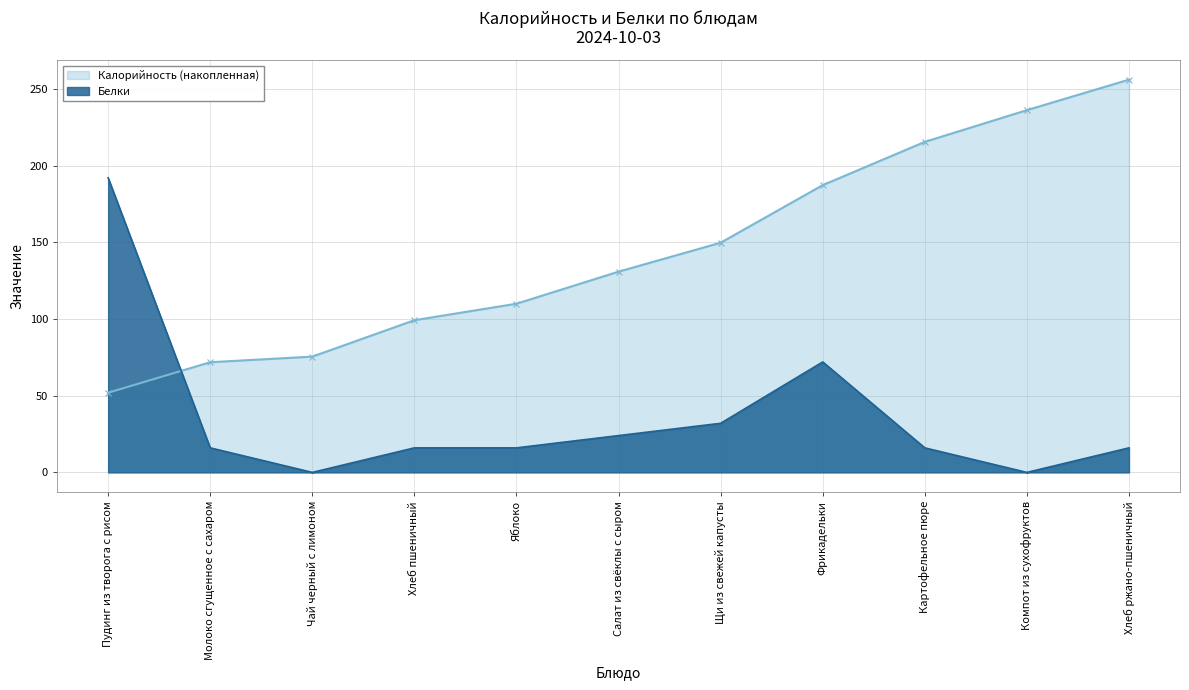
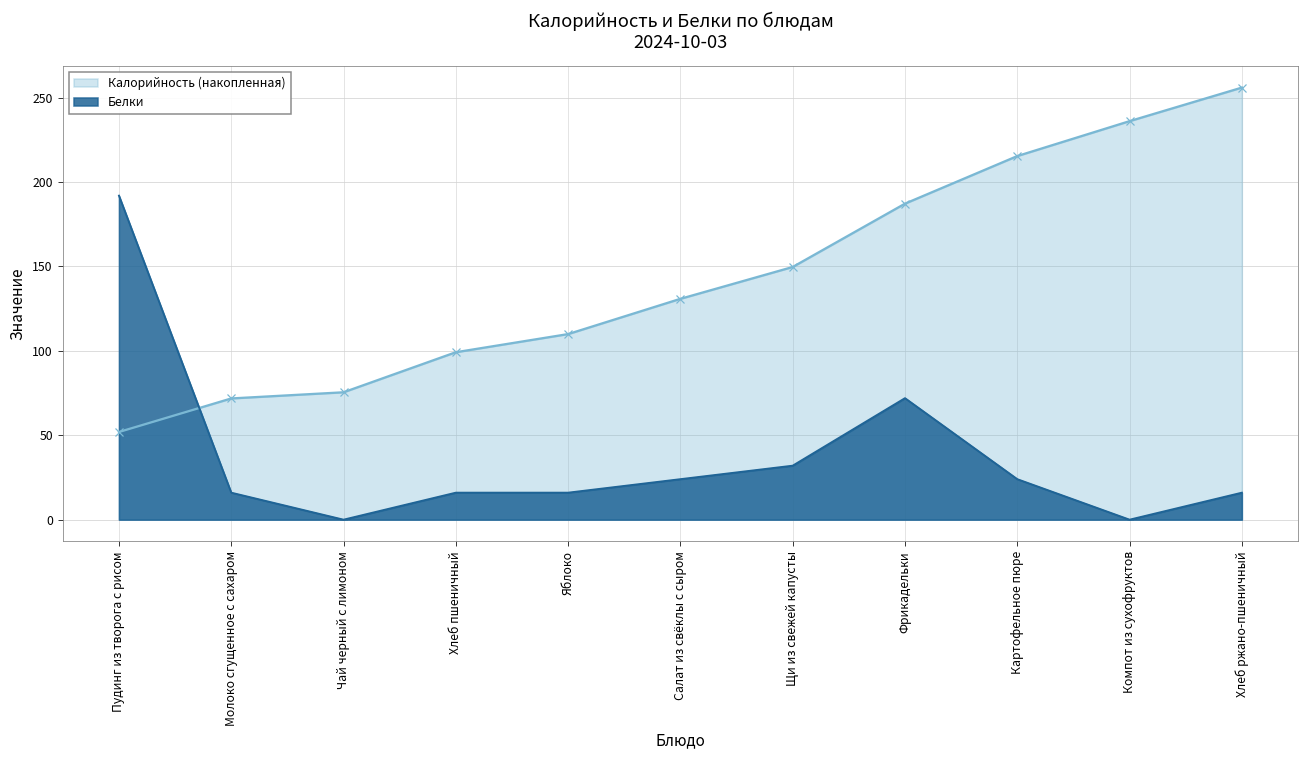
  {
    "Калорийность (накопленная)": {
      "Пудинг из творога с рисом": 52,
      "Молоко сгущенное с сахаром": 72,
      "Чай черный с лимоном": 75,
      "Хлеб пшеничный": 99,
      "Яблоко": 110,
      "Салат из свёклы с сыром": 131,
      "Щи из свежей капусты": 150,
      "Фрикадельки": 187,
      "Картофельное пюре": 215,
      "Компот из сухофруктов": 236,
      "Хлеб ржано-пшеничный": 256
    },
    "Белки": {
      "Пудинг из творога с рисом": 192,
      "Молоко сгущенное с сахаром": 16,
      "Чай черный с лимоном": 0,
      "Хлеб пшеничный": 16,
      "Яблоко": 16,
      "Салат из свёклы с сыром": 24,
      "Щи из свежей капусты": 32,
      "Фрикадельки": 72,
-     "Картофельное пюре": 16,
+     "Картофельное пюре": 24,
      "Компот из сухофруктов": 0,
      "Хлеб ржано-пшеничный": 16
    }
  }
